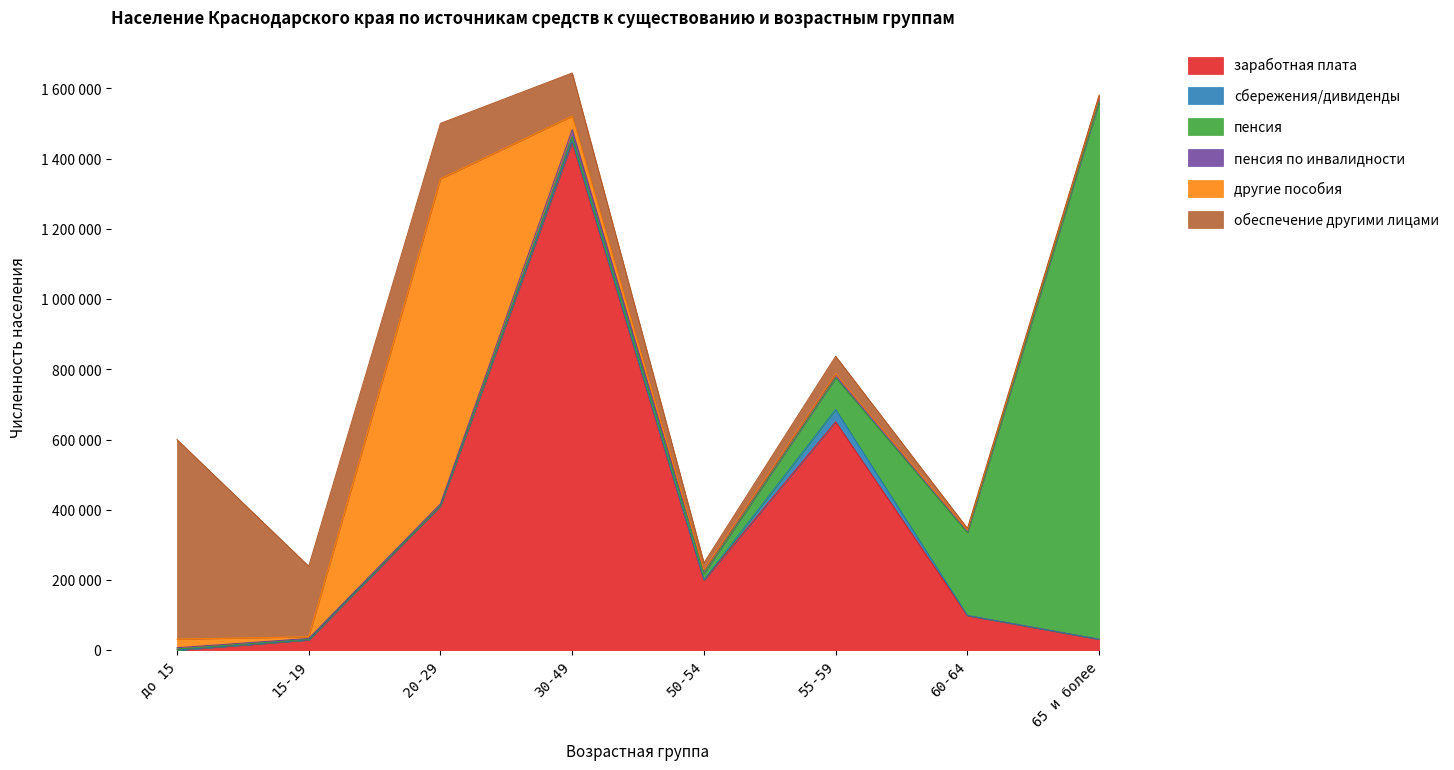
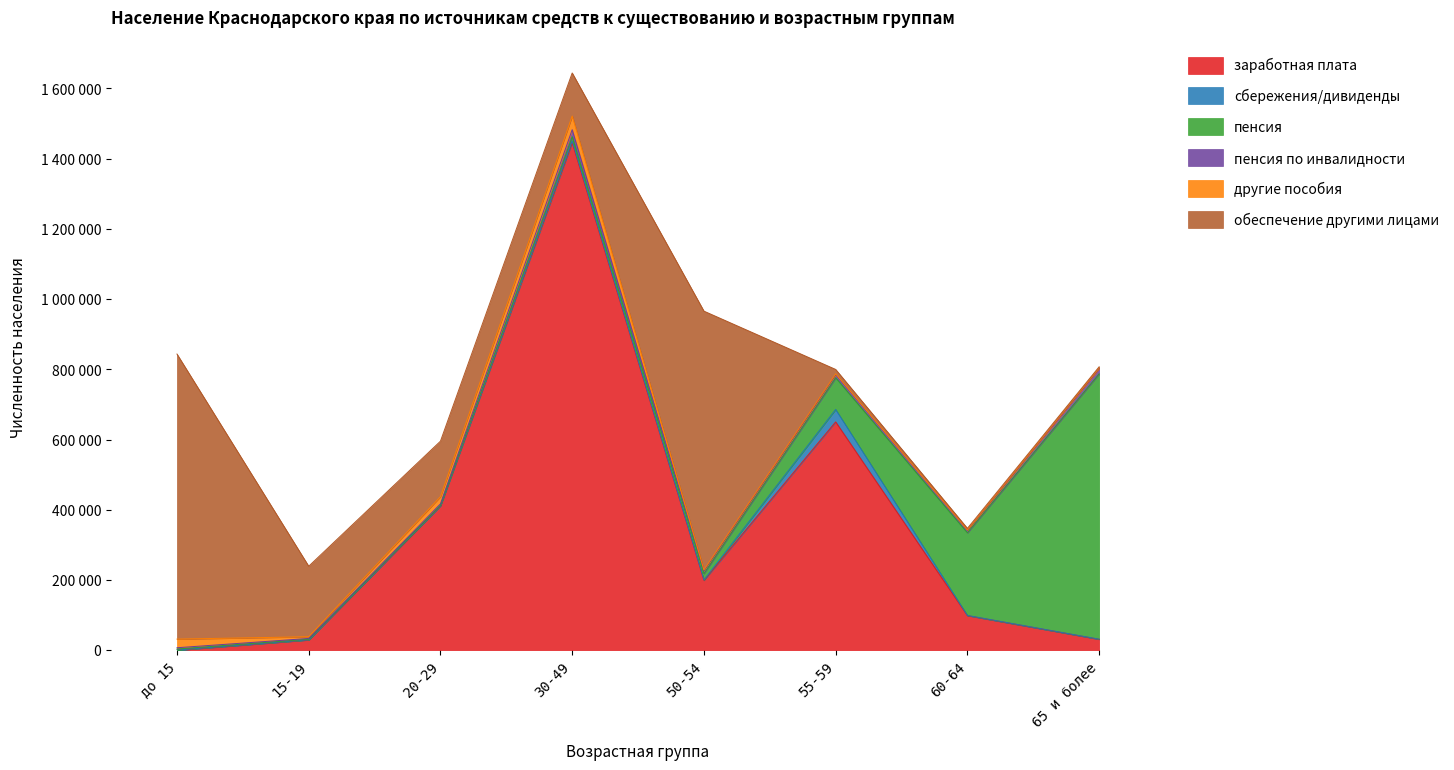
  {
    "заработная плата": {
      "55-59": 650000
    },
    "сбережения/дивиденды": {
      "55-59": 40000
    },
    "пенсия": {
      "30-49": 10000,
      "50-54": 20000,
      "55-59": 90000,
-     "65 и более": 1530000
+     "65 и более": 760000
    },
    "пенсия по инвалидности": {
      "30-49": 20000
    },
    "другие пособия": {
      "до 15": 20000,
-     "20-29": 930000,
+     "20-29": 20000,
      "30-49": 40000
    },
    "обеспечение другими лицами": {
-     "до 15": 570000,
+     "до 15": 810000,
      "15-19": 200000,
      "20-29": 160000,
      "30-49": 120000,
-     "50-54": 20000,
-     "55-59": 50000
+     "50-54": 740000,
+     "55-59": 10000
    }
  }
